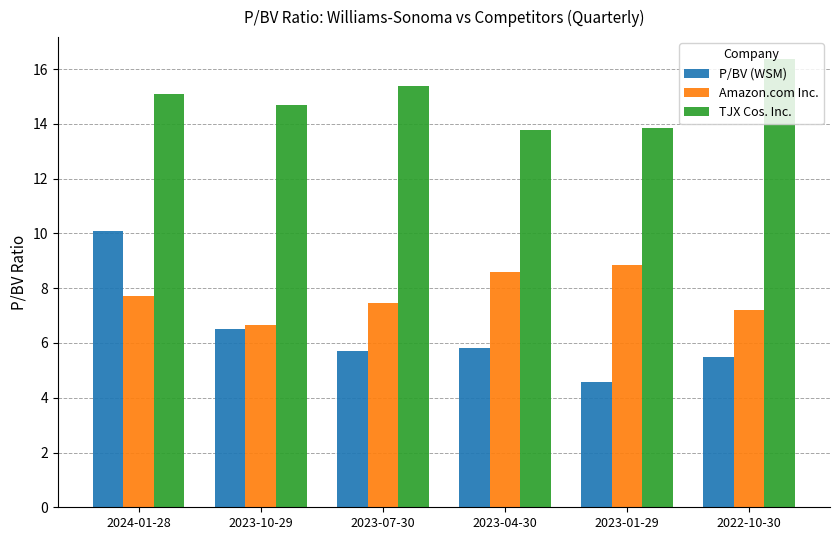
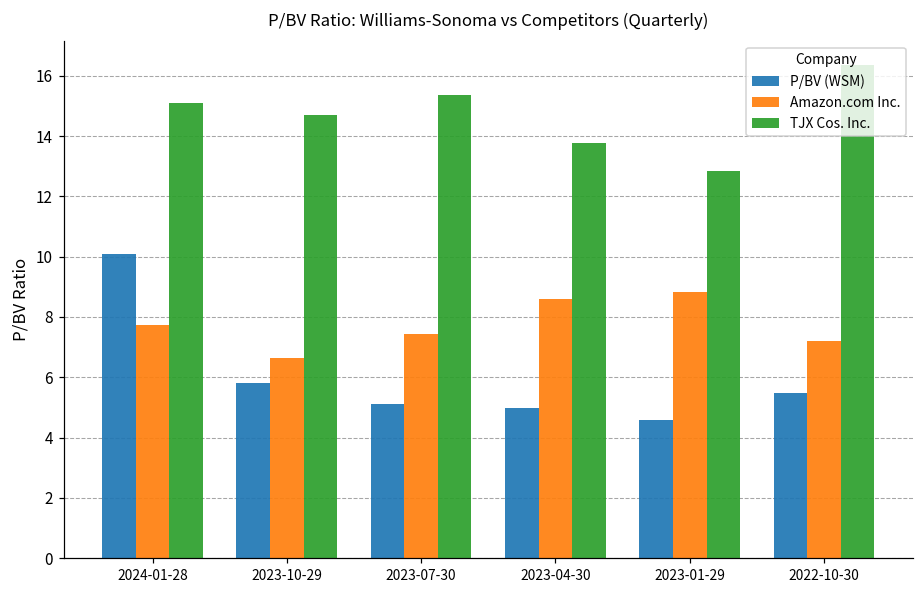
  {
    "P/BV (WSM)": {
      "2024-01-28": 10.1,
-     "2023-10-29": 6.5,
-     "2023-07-30": 5.7,
-     "2023-04-30": 5.8,
+     "2023-10-29": 5.8,
+     "2023-07-30": 5.1,
+     "2023-04-30": 5.0,
      "2023-01-29": 4.6,
      "2022-10-30": 5.5
    },
    "Amazon.com Inc.": {
      "2024-01-28": 7.7,
      "2023-10-29": 6.7,
      "2023-07-30": 7.5,
      "2023-04-30": 8.6,
      "2023-01-29": 8.8,
      "2022-10-30": 7.2
    },
    "TJX Cos. Inc.": {
      "2024-01-28": 15.1,
      "2023-10-29": 14.7,
      "2023-07-30": 15.4,
      "2023-04-30": 13.8,
-     "2023-01-29": 13.9
+     "2023-01-29": 12.9
    }
  }
